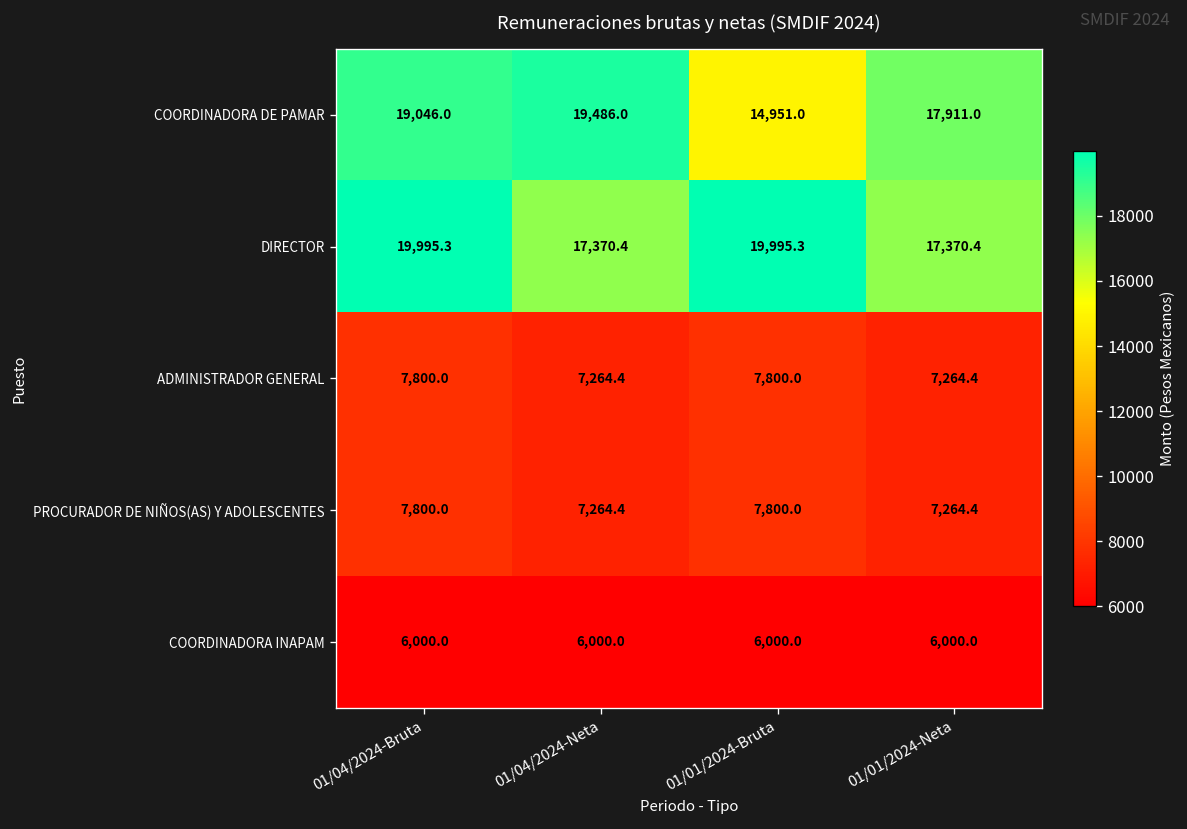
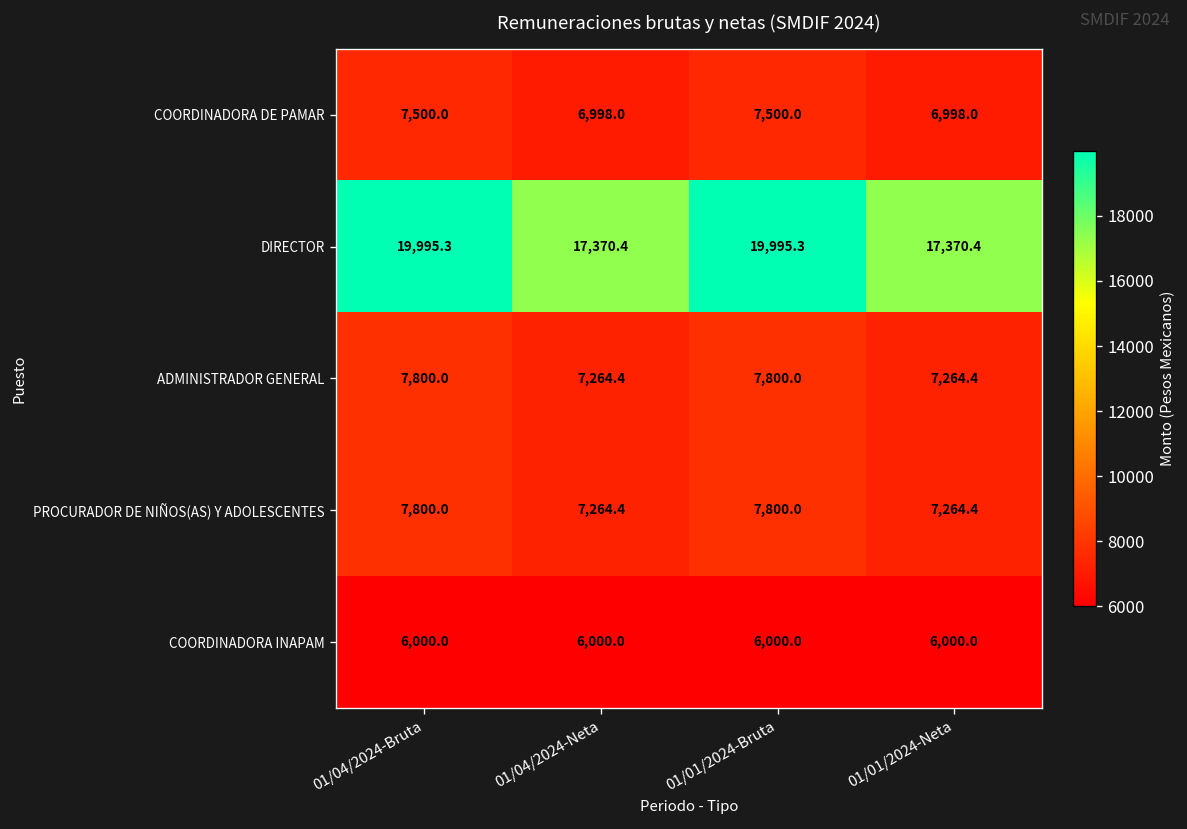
  {
    "COORDINADORA DE PAMAR": {
-     "01/04/2024-Bruta": "19,046.0",
-     "01/04/2024-Neta": "19,486.0",
-     "01/01/2024-Bruta": "14,951.0",
-     "01/01/2024-Neta": "17,911.0"
+     "01/04/2024-Bruta": "7,500.0",
+     "01/04/2024-Neta": "6,998.0",
+     "01/01/2024-Bruta": "7,500.0",
+     "01/01/2024-Neta": "6,998.0"
    },
    "DIRECTOR": {
      "01/04/2024-Bruta": "19,995.3",
      "01/04/2024-Neta": "17,370.4",
      "01/01/2024-Bruta": "19,995.3",
      "01/01/2024-Neta": "17,370.4"
    },
    "ADMINISTRADOR GENERAL": {
      "01/04/2024-Bruta": "7,800.0",
      "01/04/2024-Neta": "7,264.4",
      "01/01/2024-Bruta": "7,800.0",
      "01/01/2024-Neta": "7,264.4"
    },
    "PROCURADOR DE NIÑOS(AS) Y ADOLESCENTES": {
      "01/04/2024-Bruta": "7,800.0",
      "01/04/2024-Neta": "7,264.4",
      "01/01/2024-Bruta": "7,800.0",
      "01/01/2024-Neta": "7,264.4"
    },
    "COORDINADORA INAPAM": {
      "01/04/2024-Bruta": "6,000.0",
      "01/04/2024-Neta": "6,000.0",
      "01/01/2024-Bruta": "6,000.0",
      "01/01/2024-Neta": "6,000.0"
    }
  }
